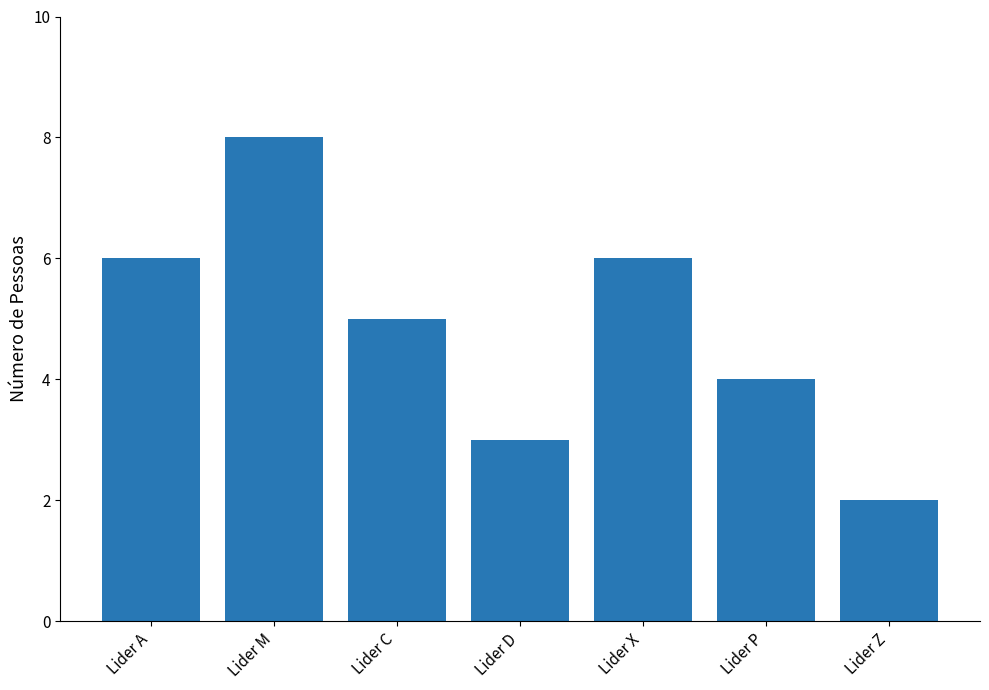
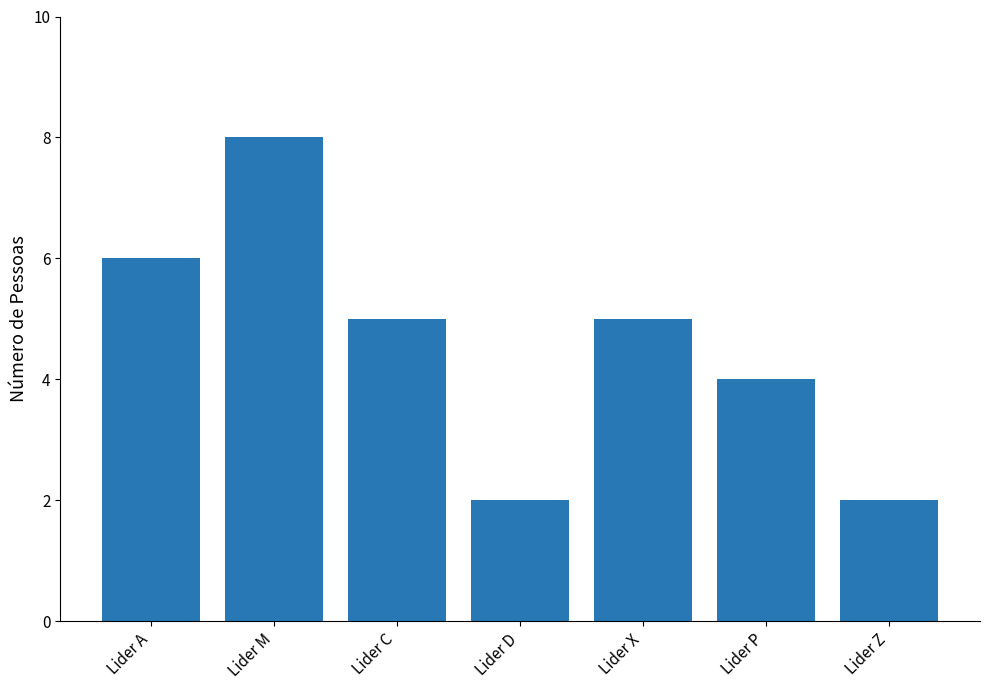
  {
    "Lider A": 6,
    "Lider M": 8,
    "Lider C": 5,
-   "Lider D": 3,
-   "Lider X": 6,
+   "Lider D": 2,
+   "Lider X": 5,
    "Lider P": 4,
    "Lider Z": 2
  }
